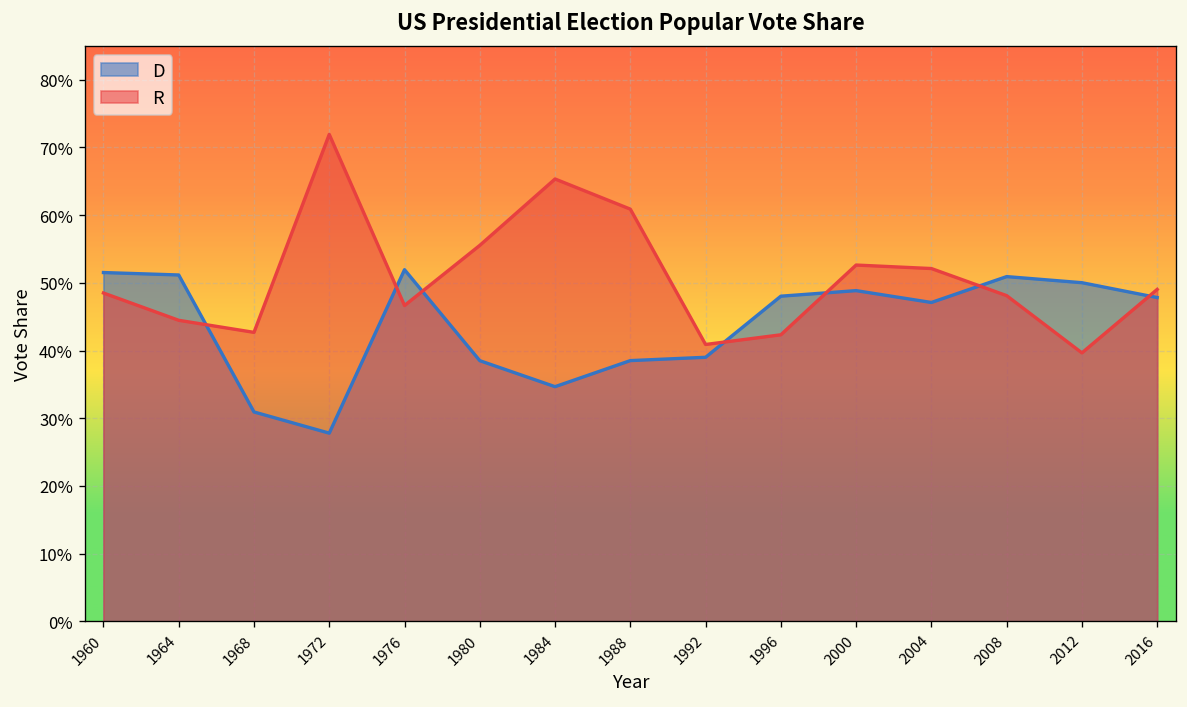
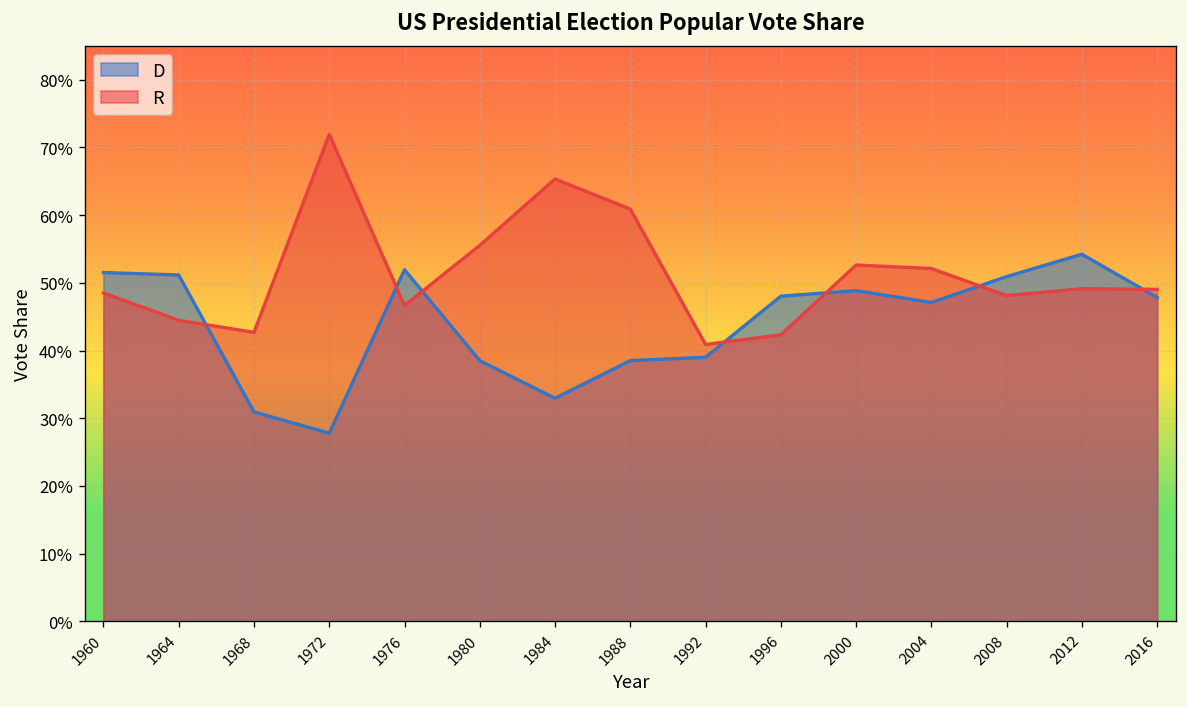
  {
    "D": {
      "1960": "52%",
      "1964": "51%",
      "1968": "31%",
      "1972": "28%",
      "1976": "52%",
      "1980": "39%",
-     "1984": "35%",
+     "1984": "33%",
      "1988": "39%",
      "1992": "39%",
      "1996": "48%",
      "2000": "49%",
      "2004": "47%",
      "2008": "51%",
-     "2012": "50%",
+     "2012": "54%",
      "2016": "48%"
    },
    "R": {
      "1960": "48%",
      "1964": "44%",
      "1968": "43%",
      "1972": "72%",
      "1976": "47%",
      "1980": "56%",
      "1984": "65%",
      "1988": "61%",
      "1992": "41%",
      "1996": "42%",
      "2000": "53%",
      "2004": "52%",
      "2008": "48%",
-     "2012": "40%",
+     "2012": "49%",
      "2016": "49%"
    }
  }
